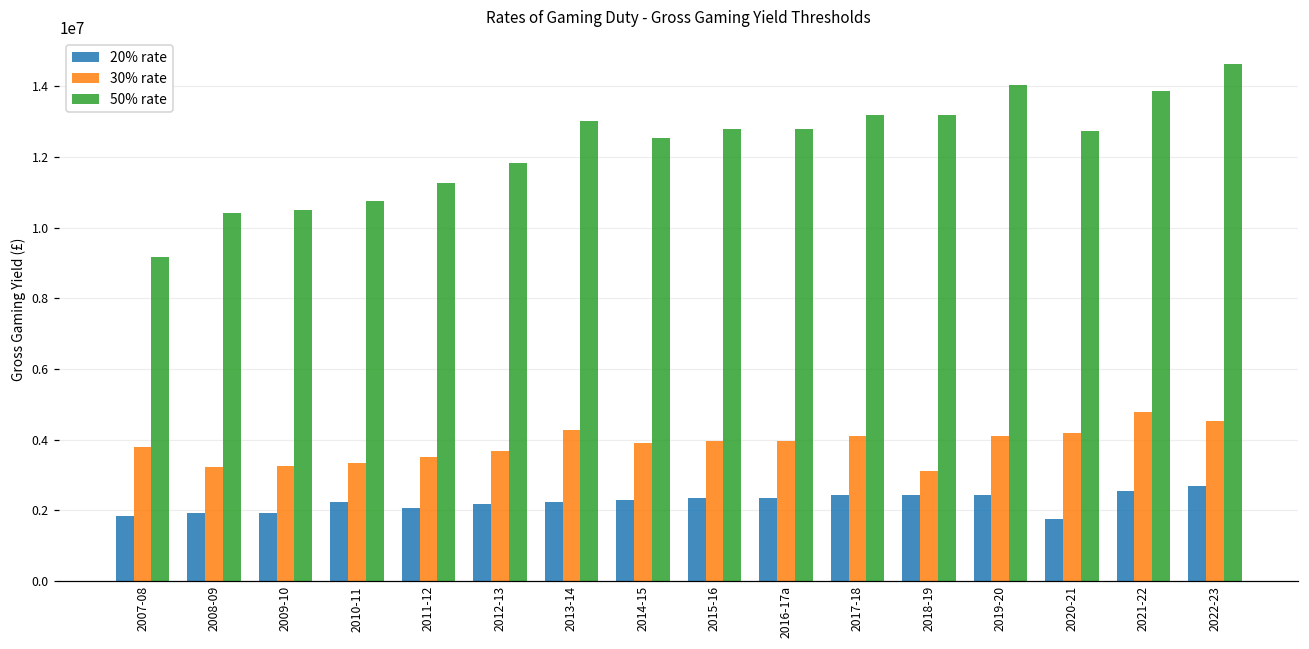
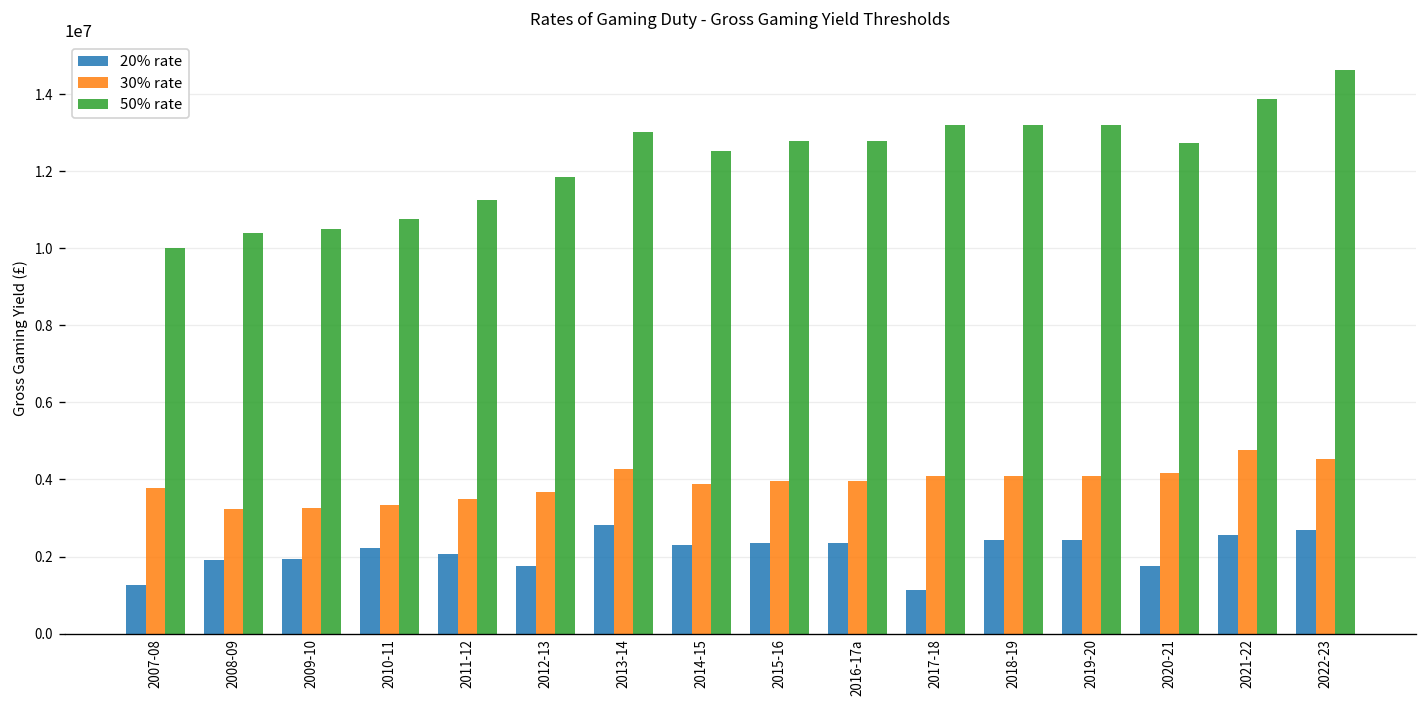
  {
    "20% rate": {
-     "2007-08": 1800000,
+     "2007-08": 1300000,
      "2008-09": 1900000,
      "2009-10": 1900000,
      "2010-11": 2200000,
      "2011-12": 2100000,
-     "2012-13": 2200000,
-     "2013-14": 2200000,
+     "2012-13": 1800000,
+     "2013-14": 2800000,
      "2014-15": 2300000,
      "2015-16": 2300000,
      "2016-17a": 2300000,
-     "2017-18": 2400000,
+     "2017-18": 1100000,
      "2018-19": 2400000,
      "2019-20": 2400000,
      "2020-21": 1800000,
      "2021-22": 2500000,
      "2022-23": 2700000
    },
    "30% rate": {
      "2007-08": 3800000,
      "2008-09": 3200000,
      "2009-10": 3300000,
      "2010-11": 3300000,
      "2011-12": 3500000,
      "2012-13": 3700000,
      "2013-14": 4300000,
      "2014-15": 3900000,
      "2015-16": 4000000,
      "2016-17a": 4000000,
      "2017-18": 4100000,
-     "2018-19": 3100000,
+     "2018-19": 4100000,
      "2019-20": 4100000,
      "2020-21": 4200000,
      "2021-22": 4800000,
      "2022-23": 4500000
    },
    "50% rate": {
-     "2007-08": 9200000,
+     "2007-08": 10000000,
      "2008-09": 10400000,
      "2009-10": 10500000,
      "2010-11": 10800000,
      "2011-12": 11300000,
      "2012-13": 11800000,
      "2013-14": 13000000,
      "2014-15": 12500000,
      "2015-16": 12800000,
      "2016-17a": 12800000,
      "2017-18": 13200000,
      "2018-19": 13200000,
-     "2019-20": 14000000,
+     "2019-20": 13200000,
      "2020-21": 12700000,
      "2021-22": 13900000,
      "2022-23": 14600000
    }
  }
